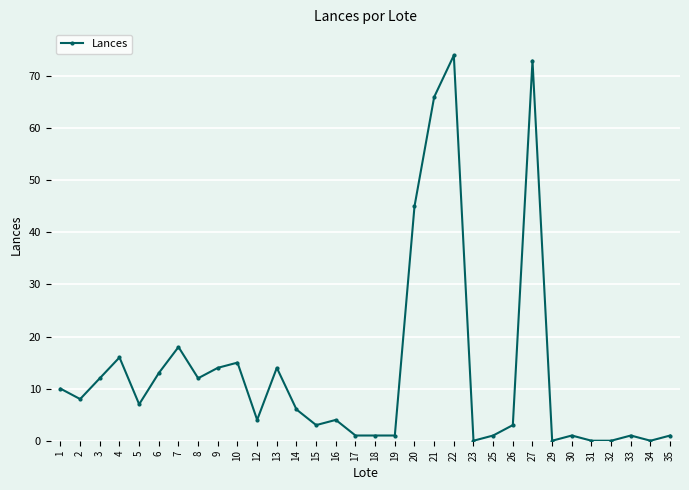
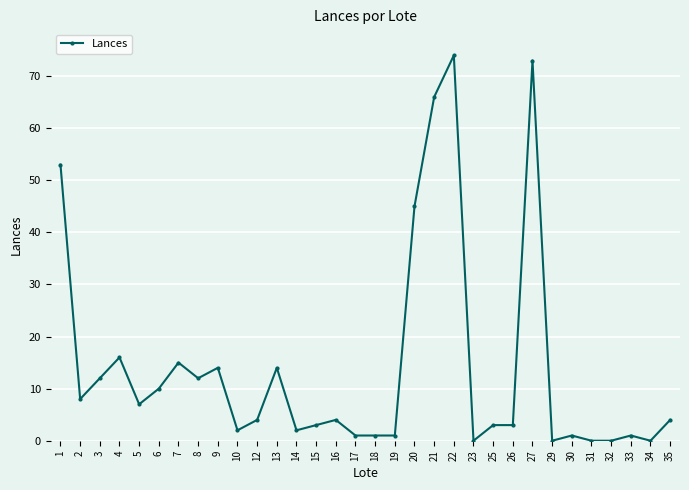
  {
-   "1": 10,
+   "1": 53,
    "2": 8,
    "3": 12,
    "4": 16,
    "5": 7,
-   "6": 13,
-   "7": 18,
+   "6": 10,
+   "7": 15,
    "8": 12,
    "9": 14,
-   "10": 15,
+   "10": 2,
    "12": 4,
    "13": 14,
-   "14": 6,
+   "14": 2,
    "15": 3,
    "16": 4,
    "17": 1,
    "18": 1,
    "19": 1,
    "20": 45,
    "21": 66,
    "22": 74,
    "23": 0,
-   "25": 1,
+   "25": 3,
    "26": 3,
    "27": 73,
    "29": 0,
    "30": 1,
    "31": 0,
    "32": 0,
    "33": 1,
    "34": 0,
-   "35": 1
+   "35": 4
  }
